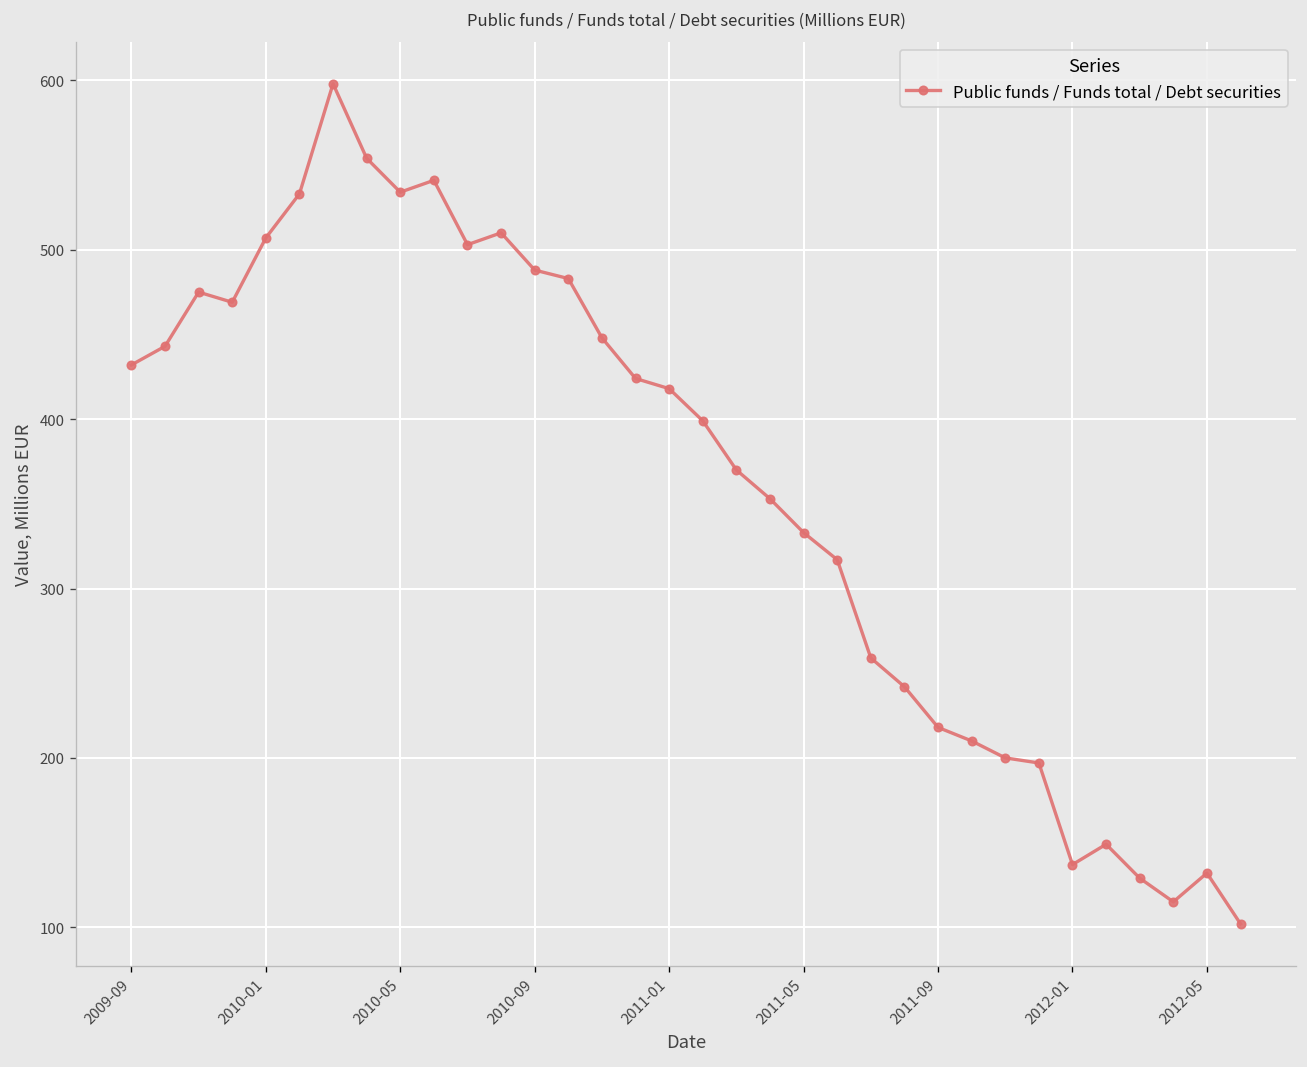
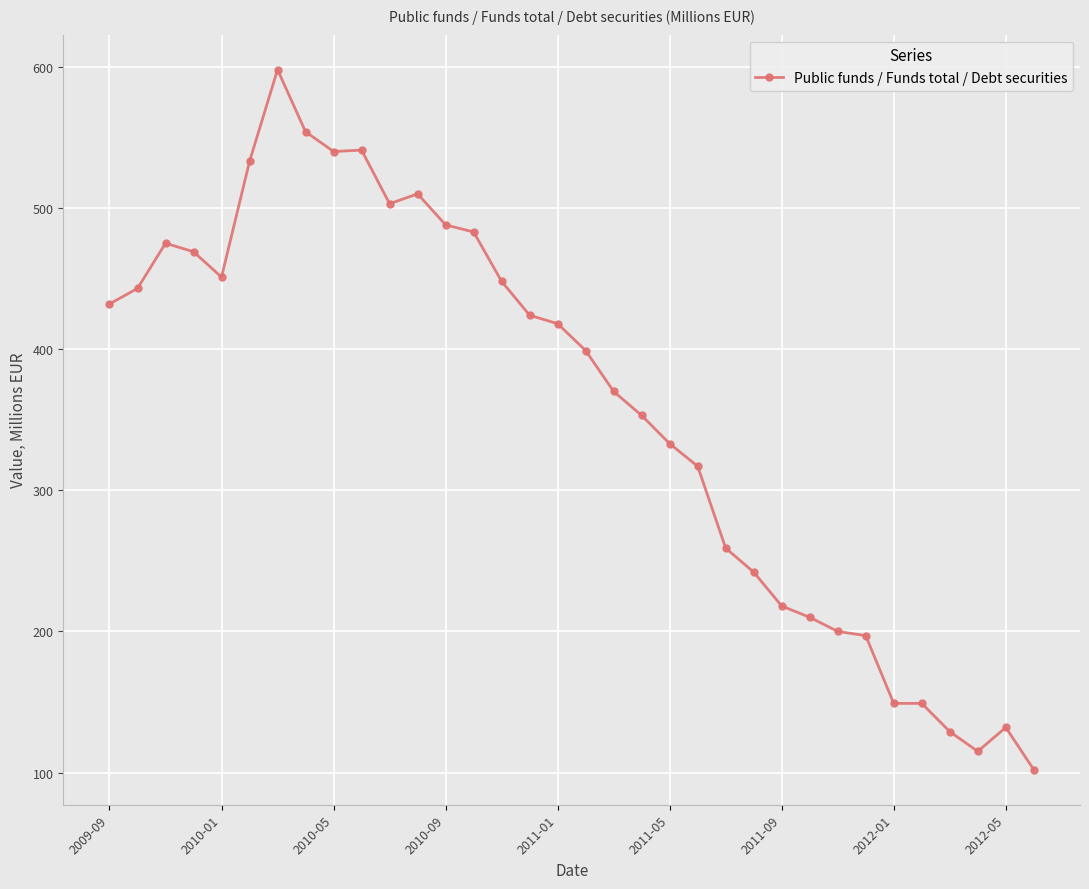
  {
    "2009-09": 432,
-   "2010-01": 507,
-   "2010-05": 534,
+   "2010-01": 451,
+   "2010-05": 540,
    "2010-09": 488,
    "2011-01": 418,
    "2011-05": 333,
    "2011-09": 218,
-   "2012-01": 137,
+   "2012-01": 149,
    "2012-05": 132
  }
